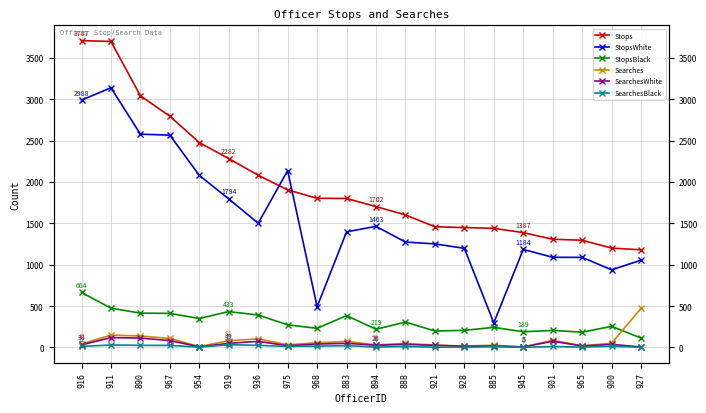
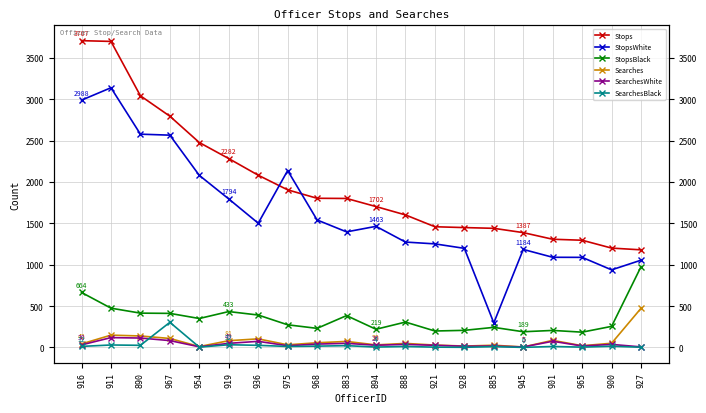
  {
    "Stops": {
      "919": 2282,
      "894": 1702,
      "945": 1387
    },
    "StopsWhite": {
      "911": 3100,
      "890": 2600,
      "967": 2600,
      "954": 2100,
      "936": 1500,
      "975": 2100,
-     "968": 500,
+     "968": 1500,
      "883": 1400,
      "888": 1300,
      "921": 1300,
      "928": 1200,
      "885": 300,
      "901": 1100,
      "965": 1100,
      "900": 900,
      "927": 1100
    },
    "StopsBlack": {
      "911": 500,
      "890": 400,
      "967": 400,
      "954": 300,
      "936": 400,
      "975": 300,
      "968": 200,
      "883": 400,
      "888": 300,
      "921": 200,
      "928": 200,
      "885": 200,
      "901": 200,
      "965": 200,
      "900": 300,
-     "927": 100
+     "927": 1000
    },
    "Searches": {
      "927": 500
    },
    "SearchesBlack": {
      "911": 0,
      "890": 0,
-     "967": 0,
+     "967": 300,
      "936": 0,
      "901": 0
    }
  }
